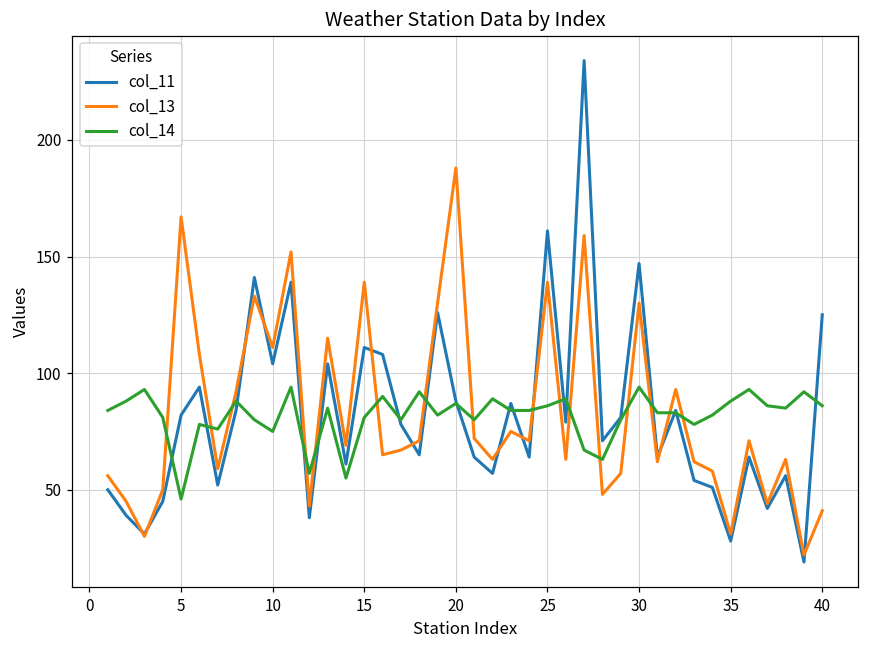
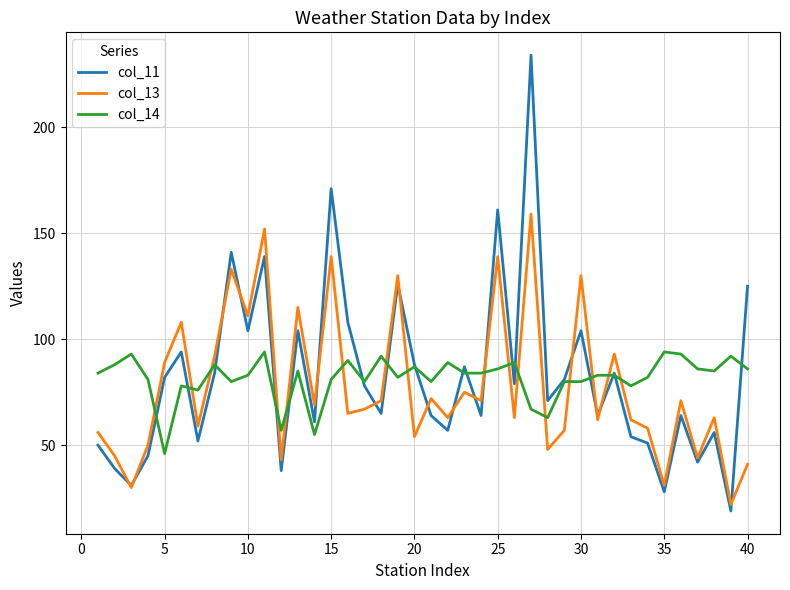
  {
    "col_11": {
      "5": 82,
      "10": 104,
-     "15": 111,
+     "15": 171,
      "25": 161,
-     "30": 147,
+     "30": 104,
      "35": 28,
      "40": 125
    },
    "col_13": {
-     "5": 167,
+     "5": 89,
      "10": 111,
      "15": 139,
-     "20": 188,
+     "20": 54,
      "25": 139,
      "30": 130,
      "35": 31,
      "40": 41
    },
    "col_14": {
      "5": 46,
-     "10": 75,
+     "10": 83,
      "15": 81,
      "25": 86,
-     "30": 94,
-     "35": 88,
+     "30": 80,
+     "35": 94,
      "40": 86
    }
  }
